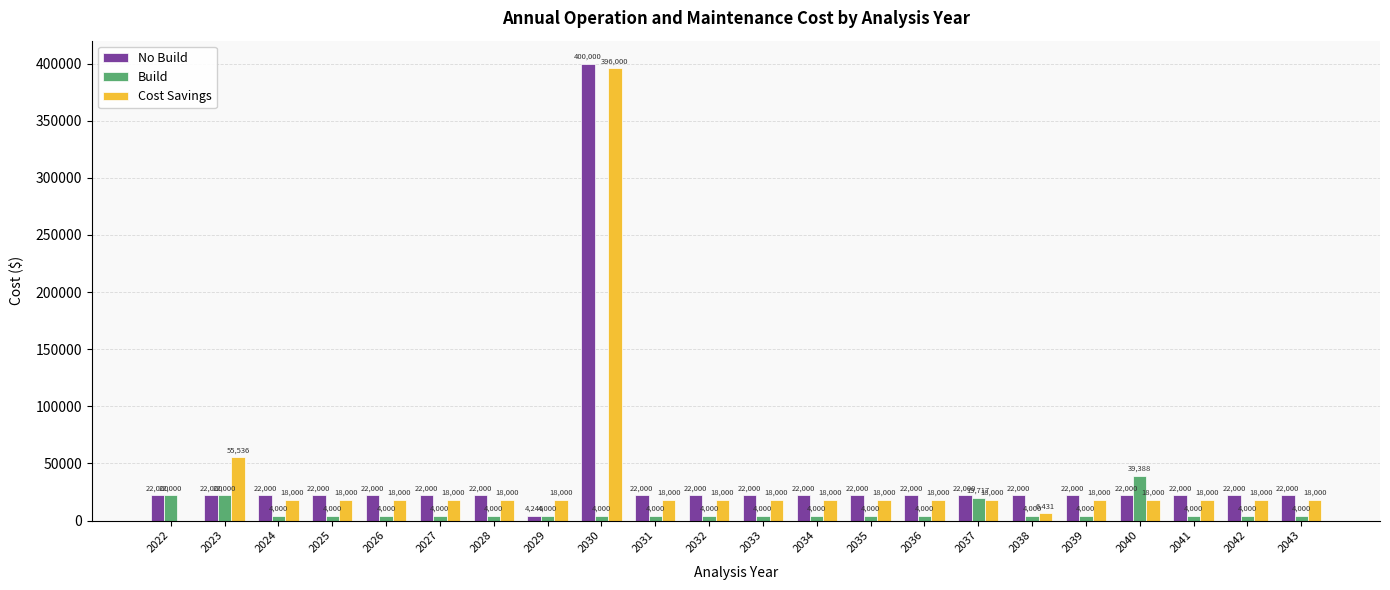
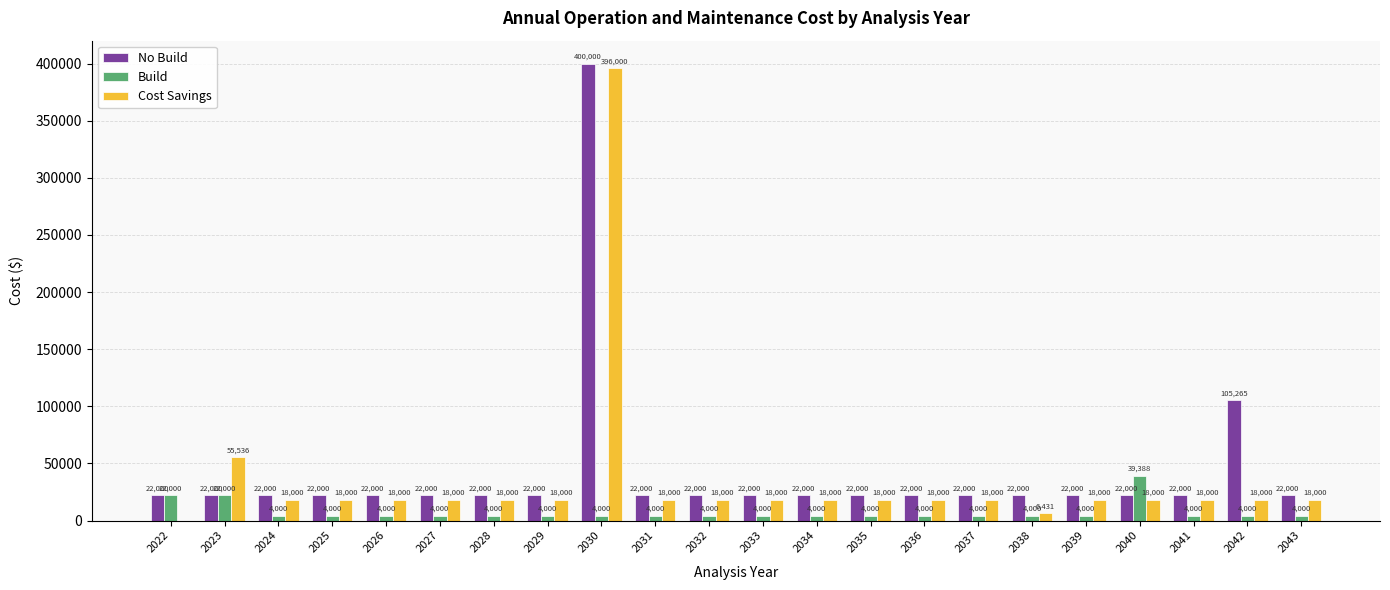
  {
    "No Build": {
      "2024": "22,000",
      "2025": "22,000",
      "2026": "22,000",
      "2027": "22,000",
      "2028": "22,000",
-     "2029": "4,246",
+     "2029": "22,000",
      "2030": "400,000",
      "2031": "22,000",
      "2032": "22,000",
      "2033": "22,000",
      "2034": "22,000",
      "2035": "22,000",
      "2036": "22,000",
      "2037": "22,000",
      "2038": "22,000",
      "2039": "22,000",
      "2040": "22,000",
      "2041": "22,000",
-     "2042": "22,000",
+     "2042": "105,265",
      "2043": "22,000"
    },
    "Build": {
      "2024": "4,000",
      "2025": "4,000",
      "2026": "4,000",
      "2027": "4,000",
      "2028": "4,000",
      "2029": "4,000",
      "2030": "4,000",
      "2031": "4,000",
      "2032": "4,000",
      "2033": "4,000",
      "2034": "4,000",
      "2035": "4,000",
      "2036": "4,000",
-     "2037": "19,717",
+     "2037": "4,000",
      "2039": "4,000",
      "2040": "39,388",
      "2041": "4,000",
      "2042": "4,000",
      "2043": "4,000"
    },
    "Cost Savings": {
      "2023": "55,536",
      "2024": "18,000",
      "2025": "18,000",
      "2026": "18,000",
      "2027": "18,000",
      "2028": "18,000",
      "2029": "18,000",
      "2030": "396,000",
      "2031": "18,000",
      "2032": "18,000",
      "2033": "18,000",
      "2034": "18,000",
      "2035": "18,000",
      "2036": "18,000",
      "2037": "18,000",
      "2039": "18,000",
      "2040": "18,000",
      "2041": "18,000",
      "2042": "18,000",
      "2043": "18,000"
    }
  }
